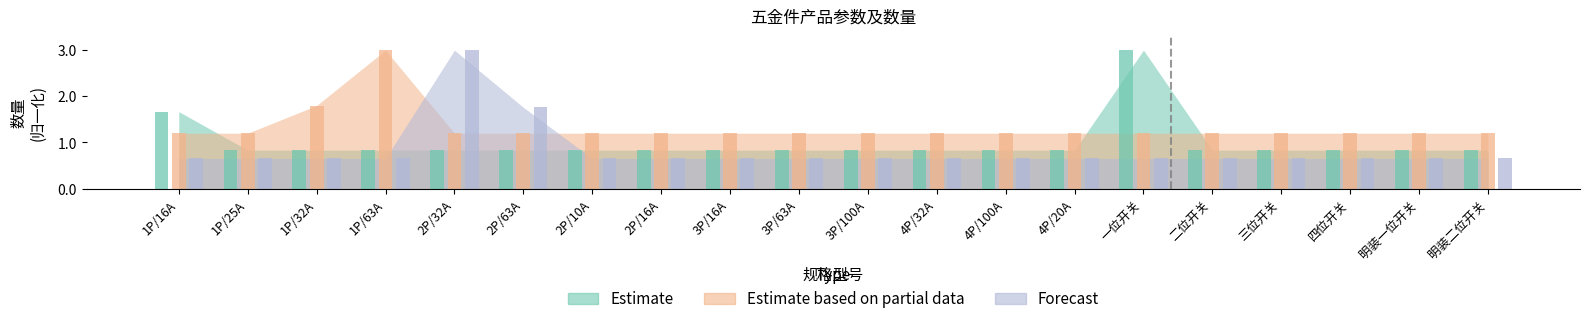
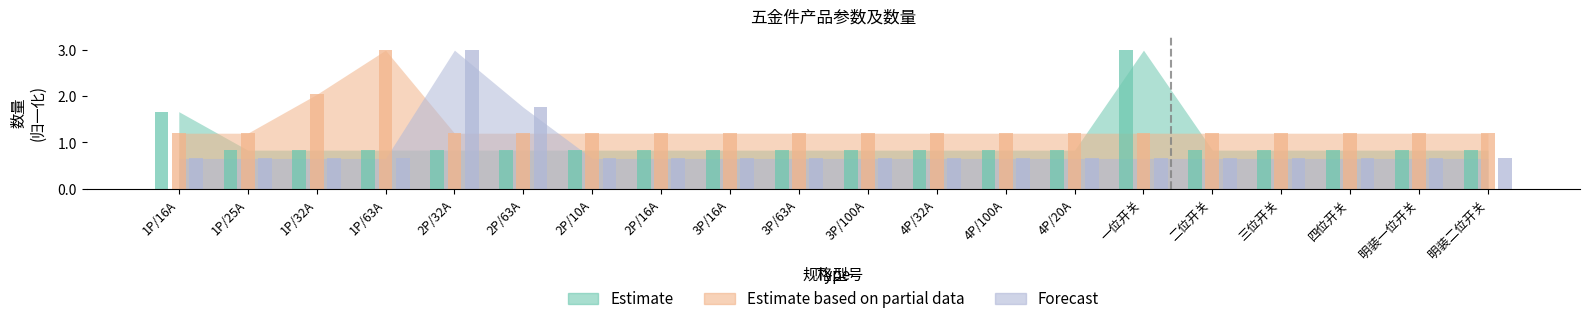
  {
    "Estimate based on partial data": {
      "1P/16A": 1.2,
      "1P/25A": 1.2,
-     "1P/32A": 1.8,
+     "1P/32A": 2.0,
      "1P/63A": 3.0,
      "2P/32A": 1.2,
      "2P/63A": 1.2,
      "2P/10A": 1.2,
      "2P/16A": 1.2,
      "3P/16A": 1.2,
      "3P/63A": 1.2,
      "3P/100A": 1.2,
      "4P/32A": 1.2,
      "4P/100A": 1.2,
      "4P/20A": 1.2,
      "一位开关": 1.2,
      "二位开关": 1.2,
      "三位开关": 1.2,
      "四位开关": 1.2,
      "明装一位开关": 1.2,
      "明装二位开关": 1.2
    }
  }
